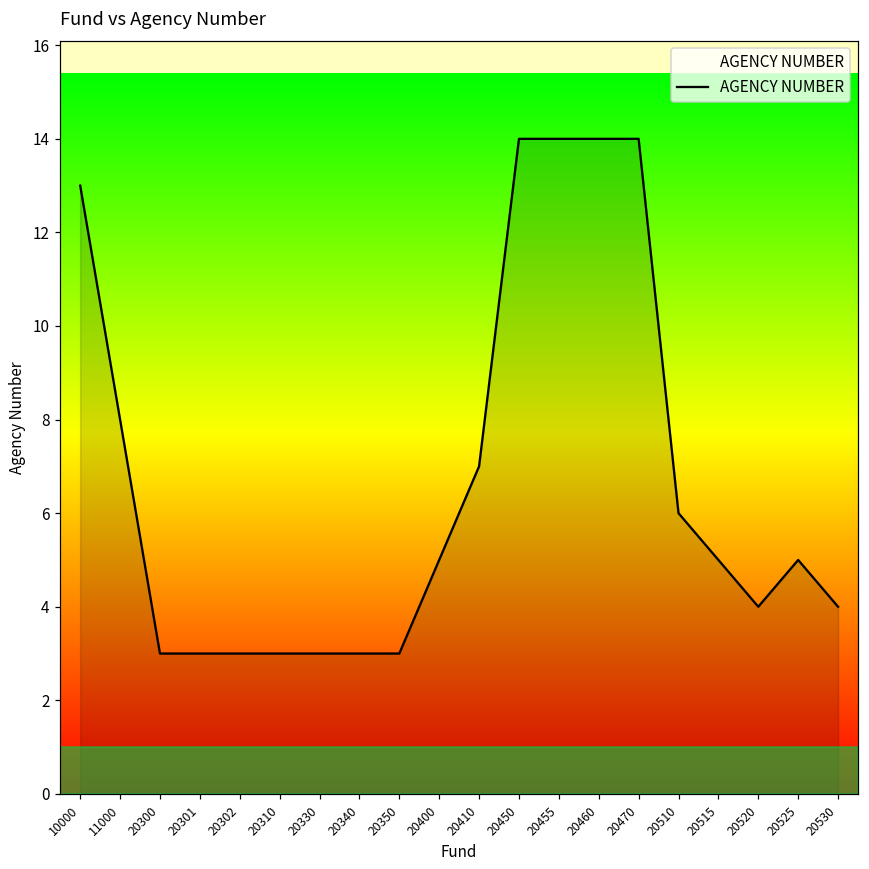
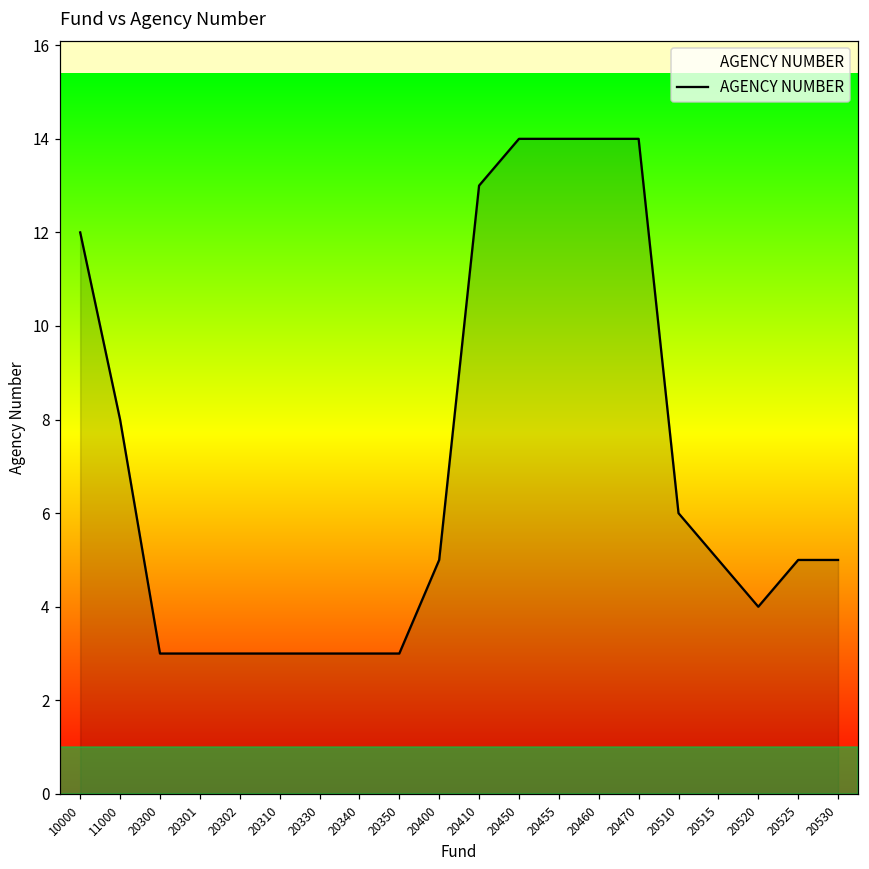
  {
-   "10000": 13,
+   "10000": 12,
    "11000": 8,
    "20300": 3,
    "20301": 3,
    "20302": 3,
    "20310": 3,
    "20330": 3,
    "20340": 3,
    "20350": 3,
    "20400": 5,
-   "20410": 7,
+   "20410": 13,
    "20450": 14,
    "20455": 14,
    "20460": 14,
    "20470": 14,
    "20510": 6,
    "20515": 5,
    "20520": 4,
    "20525": 5,
-   "20530": 4
+   "20530": 5
  }
